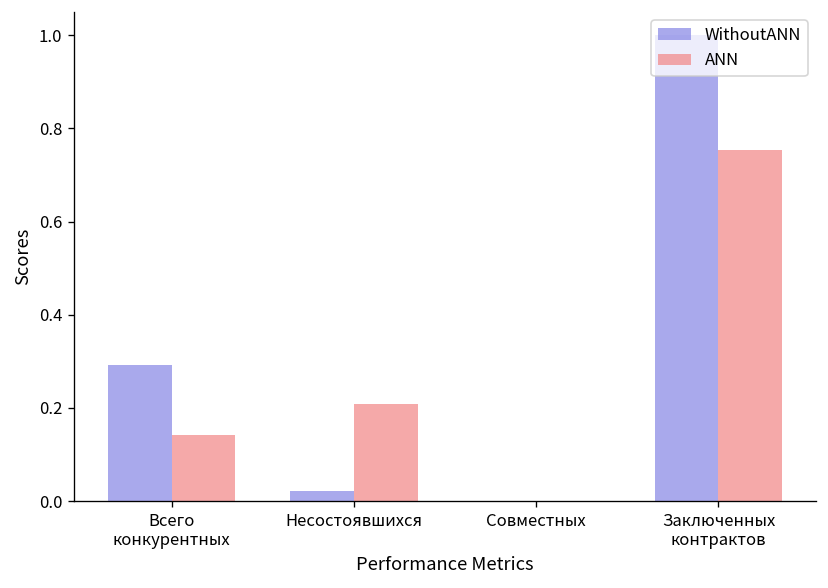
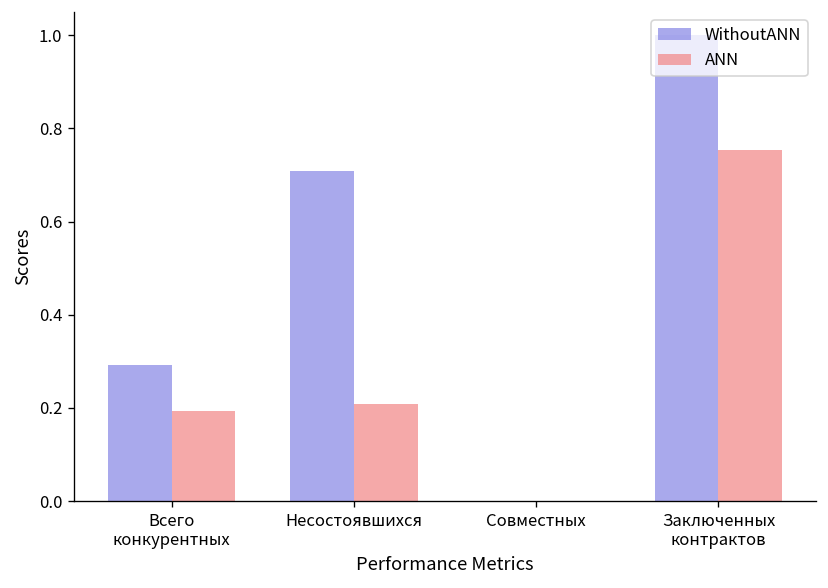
  {
    "WithoutANN": {
      "Всего конкурентных": 0.29,
-     "Несостоявшихся": 0.02,
+     "Несостоявшихся": 0.71,
      "Совместных": 0.00
    },
    "ANN": {
-     "Всего конкурентных": 0.14,
+     "Всего конкурентных": 0.19,
      "Несостоявшихся": 0.21,
      "Совместных": 0.00,
      "Заключенных контрактов": 0.75
    }
  }
